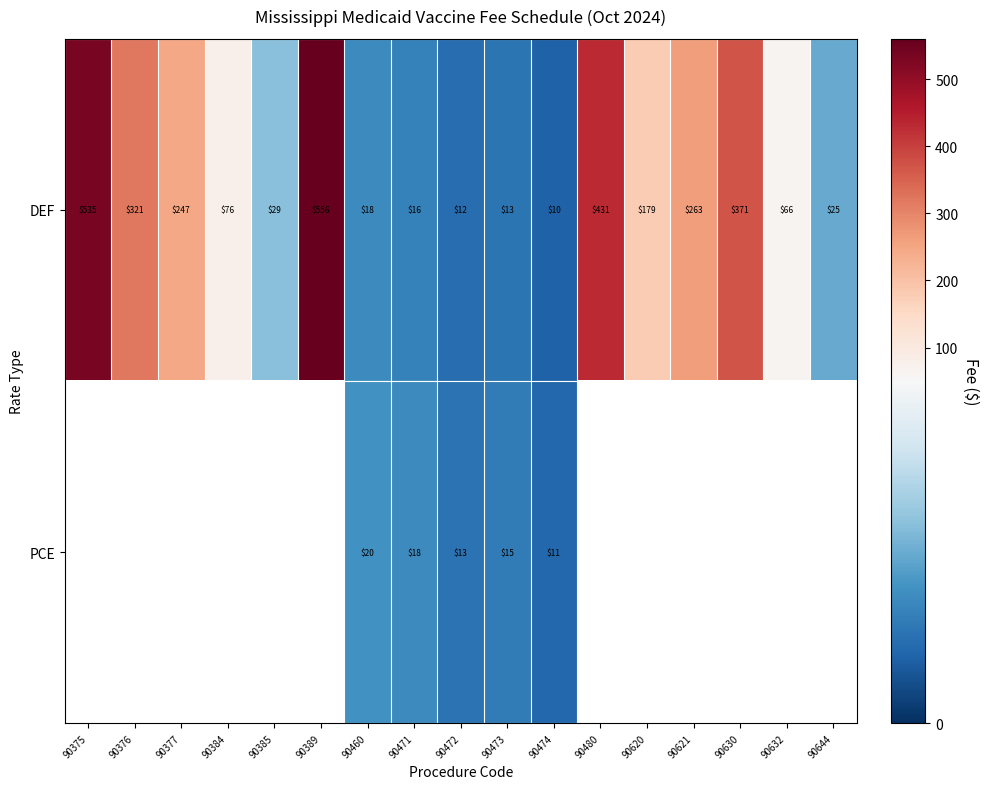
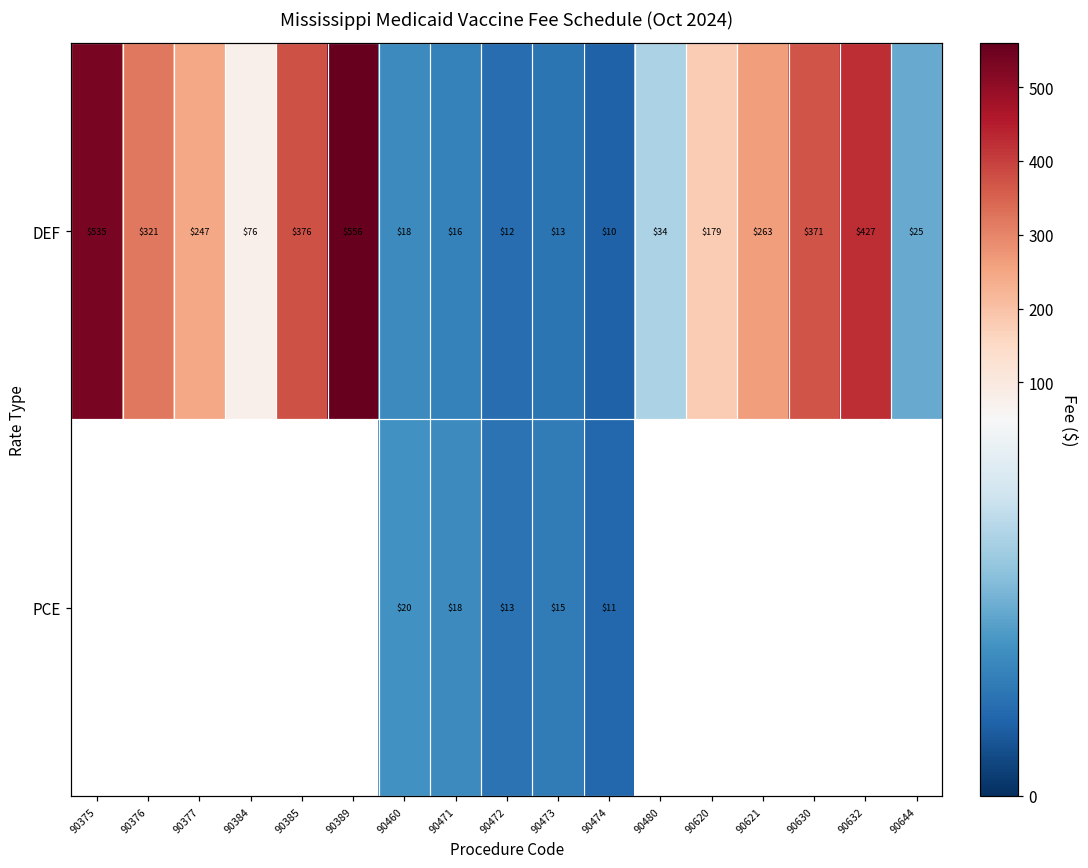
  {
    "DEF": {
      "90375": "$535",
      "90376": "$321",
      "90377": "$247",
      "90384": "$76",
-     "90385": "$29",
+     "90385": "$376",
      "90389": "$556",
      "90460": "$18",
      "90471": "$16",
      "90472": "$12",
      "90473": "$13",
      "90474": "$10",
-     "90480": "$431",
+     "90480": "$34",
      "90620": "$179",
      "90621": "$263",
      "90630": "$371",
-     "90632": "$66",
+     "90632": "$427",
      "90644": "$25"
    },
    "PCE": {
      "90460": "$20",
      "90471": "$18",
      "90472": "$13",
      "90473": "$15",
      "90474": "$11"
    }
  }
